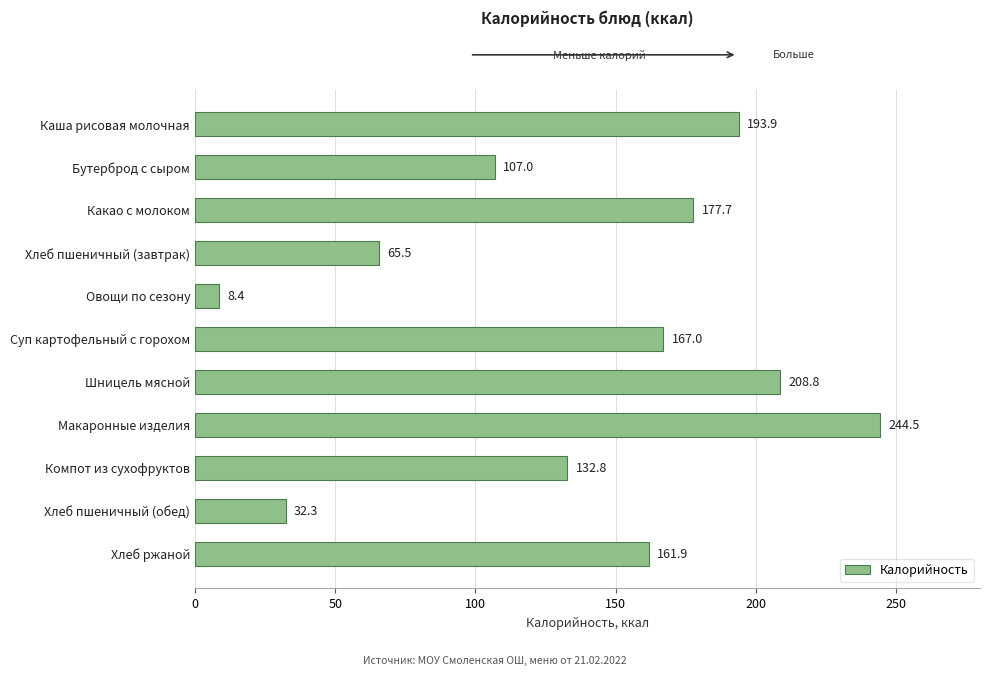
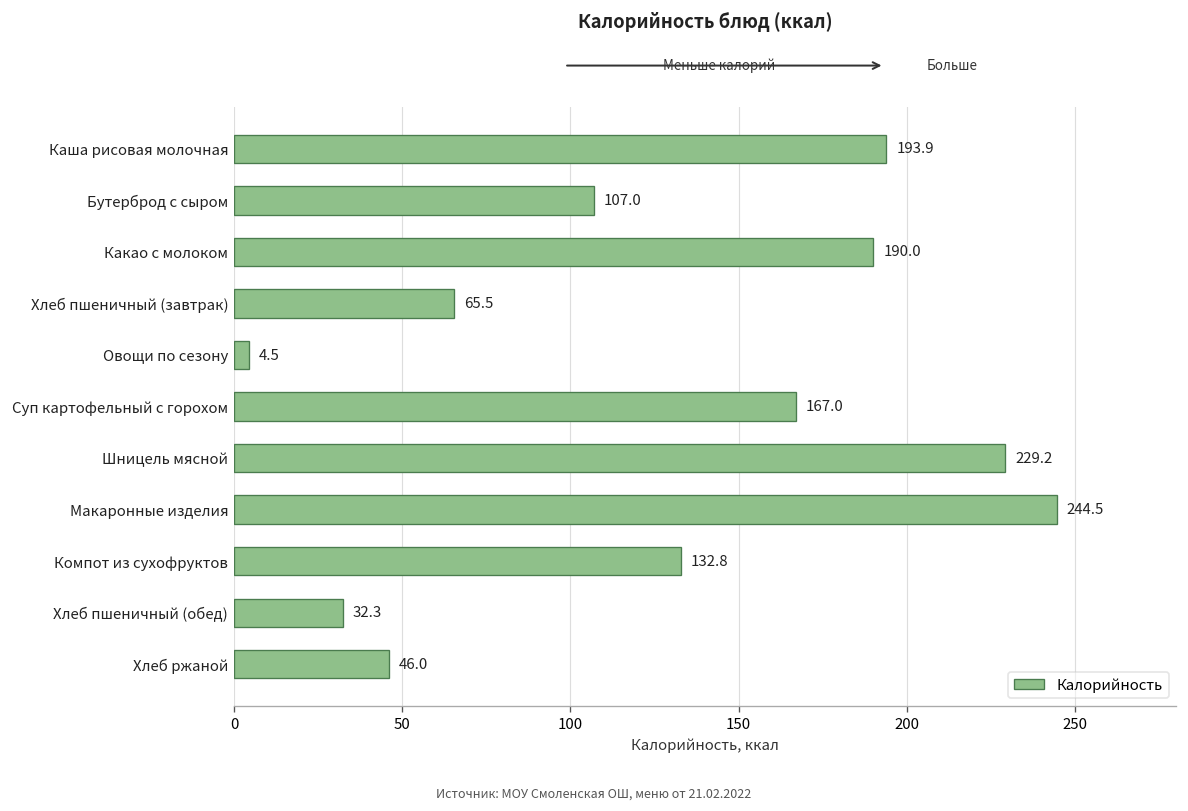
  {
    "Каша рисовая молочная": 193.9,
    "Бутерброд с сыром": 107.0,
-   "Какао с молоком": 177.7,
+   "Какао с молоком": 190.0,
    "Хлеб пшеничный (завтрак)": 65.5,
-   "Овощи по сезону": 8.4,
+   "Овощи по сезону": 4.5,
    "Суп картофельный с горохом": 167.0,
-   "Шницель мясной": 208.8,
+   "Шницель мясной": 229.2,
    "Макаронные изделия": 244.5,
    "Компот из сухофруктов": 132.8,
    "Хлеб пшеничный (обед)": 32.3,
-   "Хлеб ржаной": 161.9
+   "Хлеб ржаной": 46.0
  }
